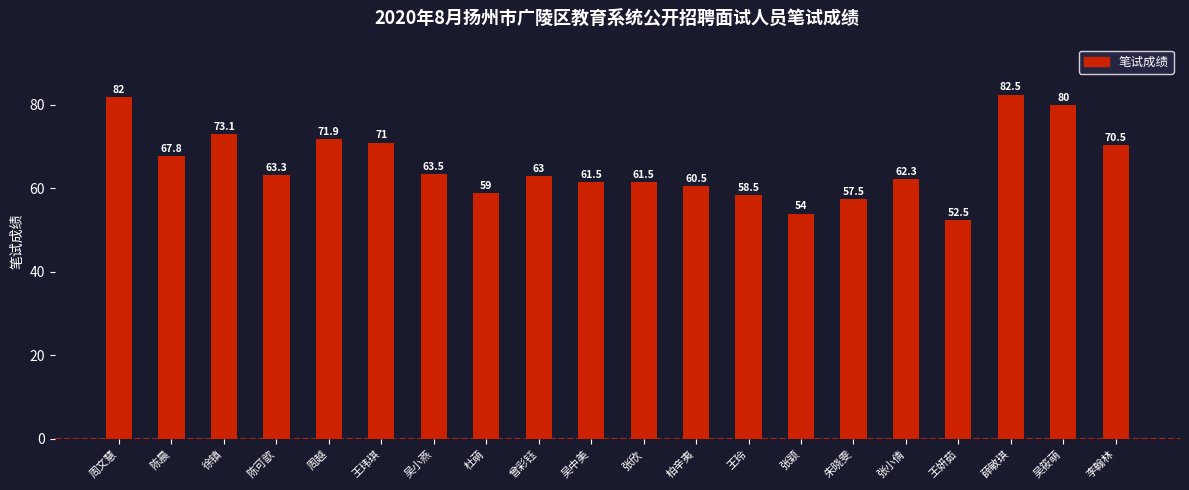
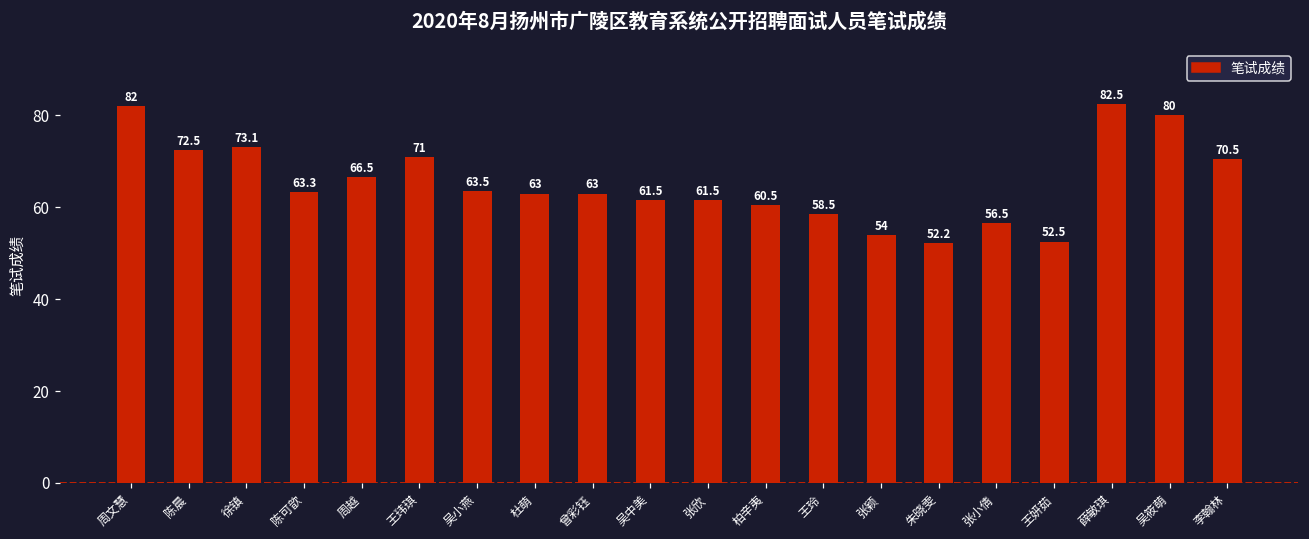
  {
    "周文慧": 82,
-   "陈晨": 67.8,
+   "陈晨": 72.5,
    "徐镇": 73.1,
    "陈可歆": 63.3,
-   "周越": 71.9,
+   "周越": 66.5,
    "王玮琪": 71,
    "吴小燕": 63.5,
-   "杜萌": 59,
+   "杜萌": 63,
    "曾彩钰": 63,
    "吴中美": 61.5,
    "张欣": 61.5,
    "柏辛夷": 60.5,
    "王玲": 58.5,
    "张颖": 54,
-   "朱晓雯": 57.5,
-   "张小倩": 62.3,
+   "朱晓雯": 52.2,
+   "张小倩": 56.5,
    "王妍茹": 52.5,
    "薛敏琪": 82.5,
    "吴筱萌": 80,
    "李翰林": 70.5
  }
